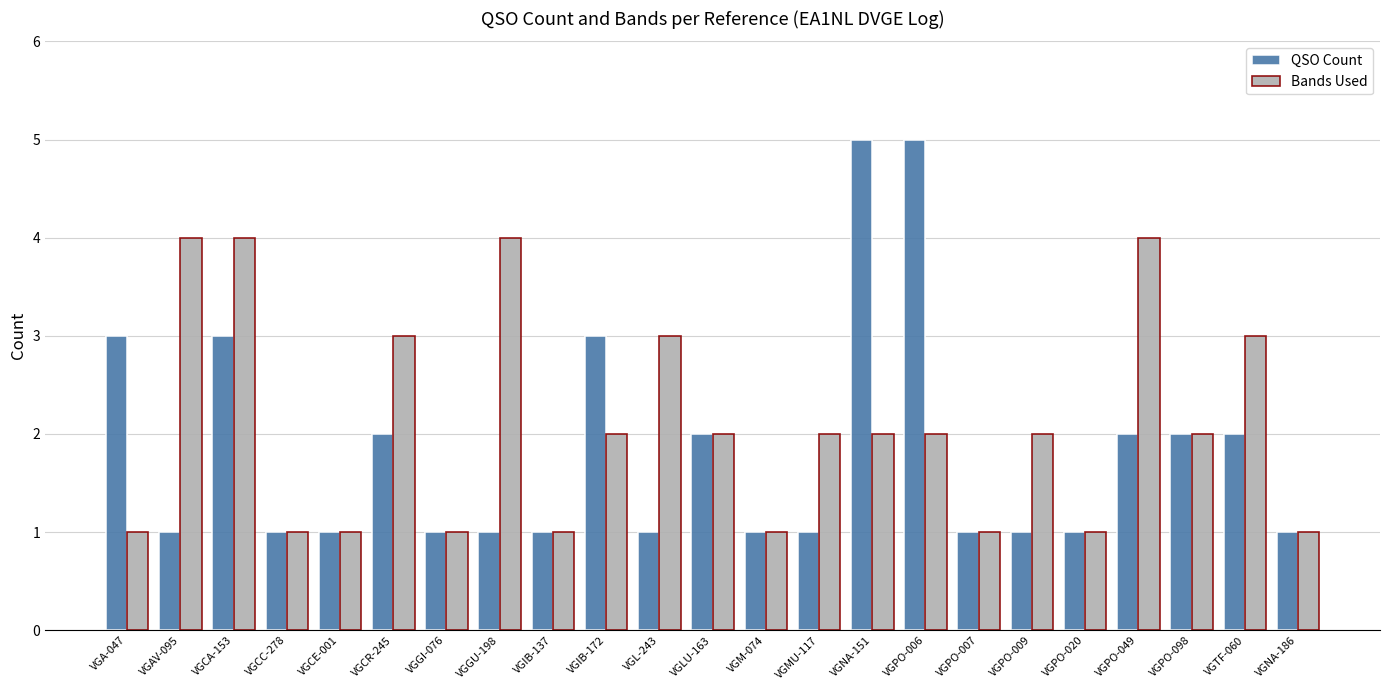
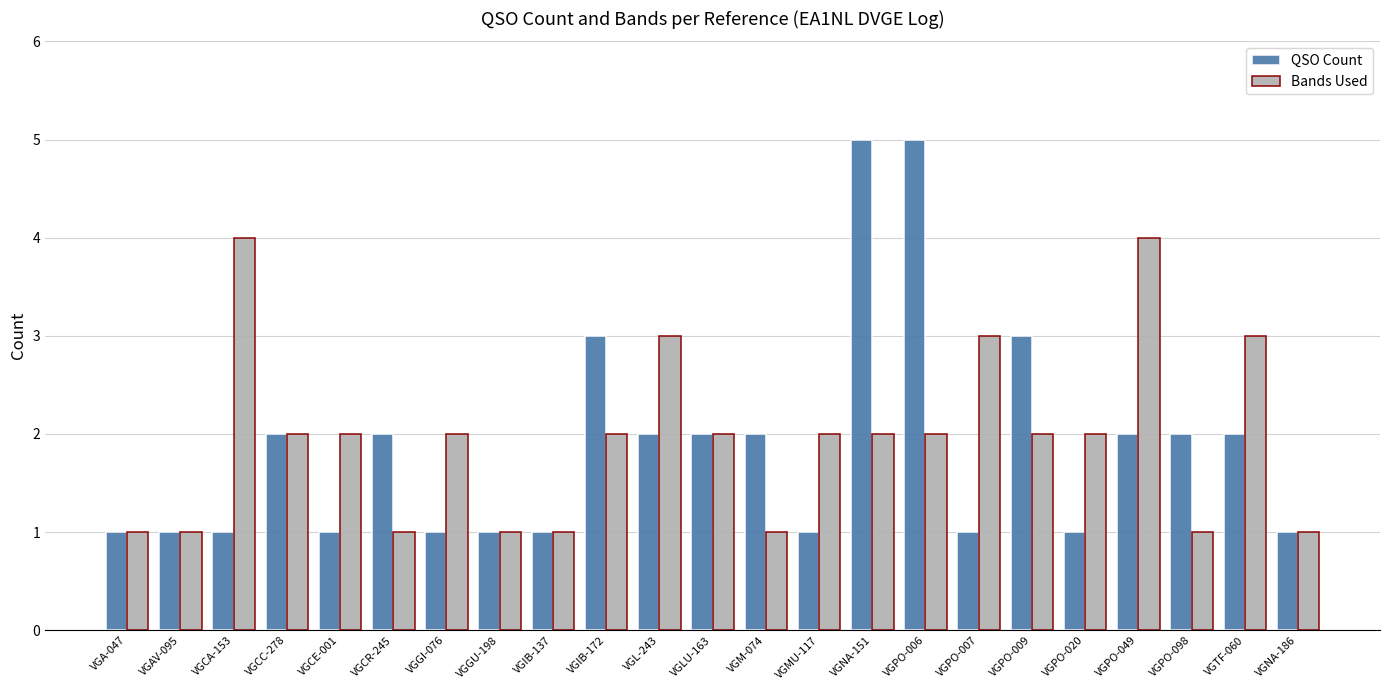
  {
    "QSO Count": {
-     "VGA-047": 3,
+     "VGA-047": 1,
      "VGAV-095": 1,
-     "VGCA-153": 3,
-     "VGCC-278": 1,
+     "VGCA-153": 1,
+     "VGCC-278": 2,
      "VGCE-001": 1,
      "VGCR-245": 2,
      "VGGI-076": 1,
      "VGGU-198": 1,
      "VGIB-137": 1,
      "VGIB-172": 3,
-     "VGL-243": 1,
+     "VGL-243": 2,
      "VGLU-163": 2,
-     "VGM-074": 1,
+     "VGM-074": 2,
      "VGMU-117": 1,
      "VGNA-151": 5,
      "VGPO-006": 5,
      "VGPO-007": 1,
-     "VGPO-009": 1,
+     "VGPO-009": 3,
      "VGPO-020": 1,
      "VGPO-049": 2,
      "VGPO-098": 2,
      "VGTF-060": 2,
      "VGNA-186": 1
    },
    "Bands Used": {
      "VGA-047": 1,
-     "VGAV-095": 4,
+     "VGAV-095": 1,
      "VGCA-153": 4,
-     "VGCC-278": 1,
-     "VGCE-001": 1,
-     "VGCR-245": 3,
-     "VGGI-076": 1,
-     "VGGU-198": 4,
+     "VGCC-278": 2,
+     "VGCE-001": 2,
+     "VGCR-245": 1,
+     "VGGI-076": 2,
+     "VGGU-198": 1,
      "VGIB-137": 1,
      "VGIB-172": 2,
      "VGL-243": 3,
      "VGLU-163": 2,
      "VGM-074": 1,
      "VGMU-117": 2,
      "VGNA-151": 2,
      "VGPO-006": 2,
-     "VGPO-007": 1,
+     "VGPO-007": 3,
      "VGPO-009": 2,
-     "VGPO-020": 1,
+     "VGPO-020": 2,
      "VGPO-049": 4,
-     "VGPO-098": 2,
+     "VGPO-098": 1,
      "VGTF-060": 3,
      "VGNA-186": 1
    }
  }
